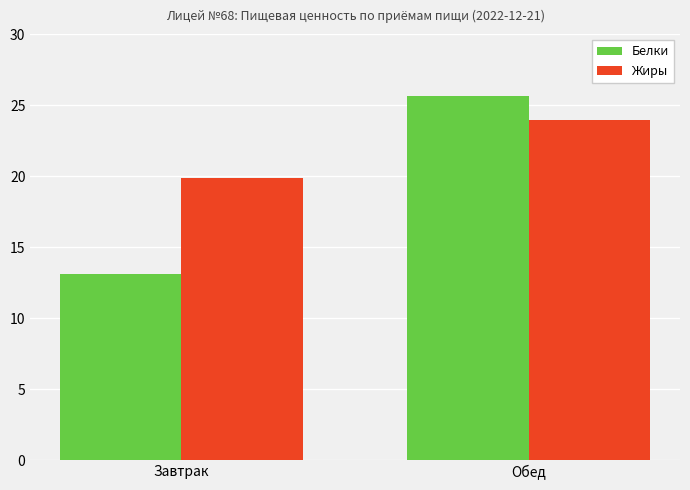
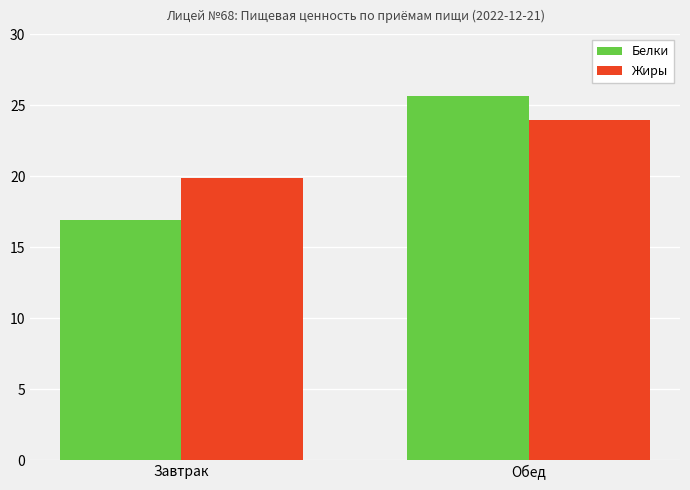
  {
    "Белки": {
-     "Завтрак": 13.1,
+     "Завтрак": 16.9,
      "Обед": 25.6
    },
    "Жиры": {
      "Завтрак": 19.9,
      "Обед": 23.9
    }
  }
